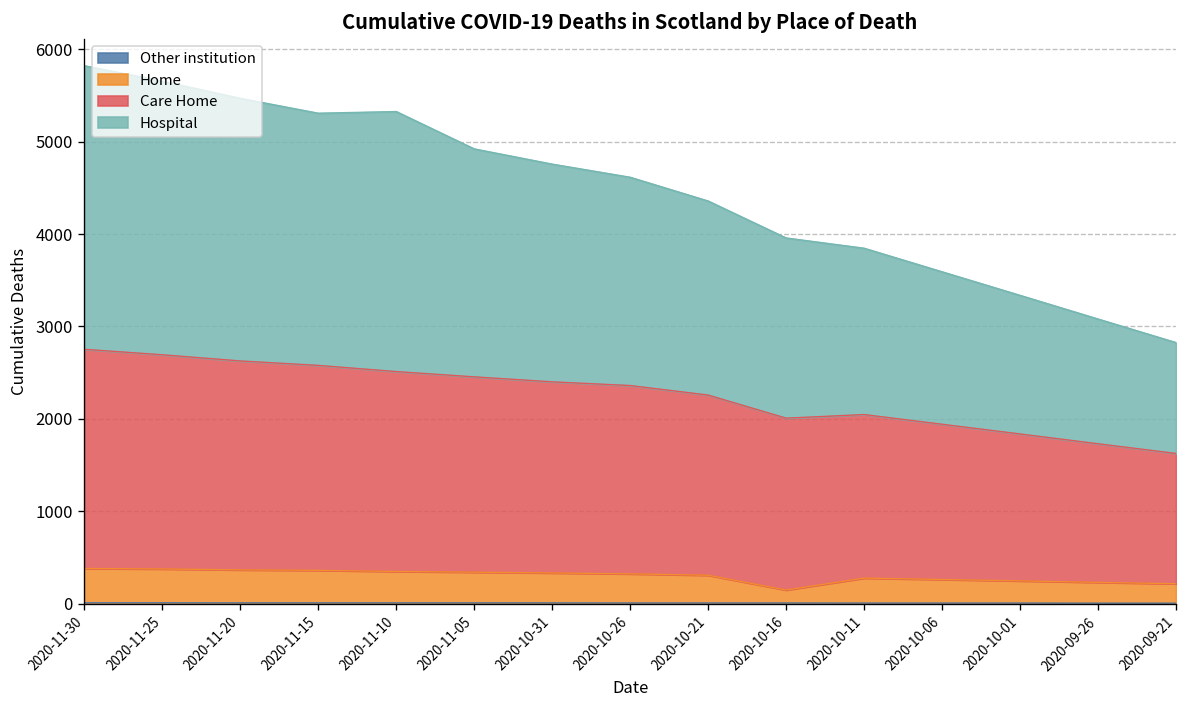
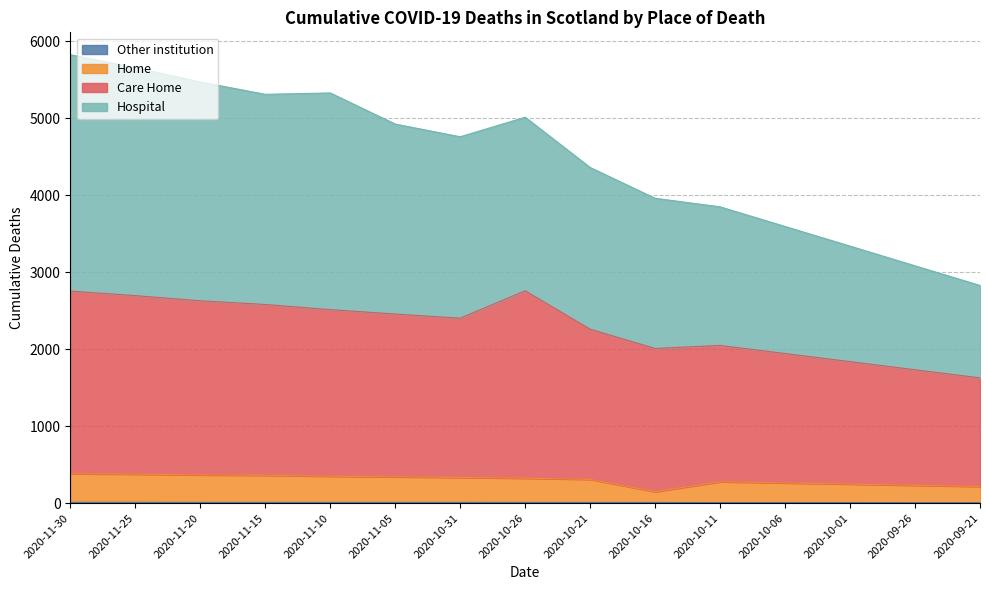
  {
    "Other institution": {
      "2020-11-30": 0,
      "2020-11-25": 0,
      "2020-11-20": 0,
      "2020-11-15": 0,
      "2020-11-10": 0,
      "2020-11-05": 0,
      "2020-10-31": 0,
      "2020-10-26": 0,
      "2020-10-21": 0,
      "2020-10-16": 0,
      "2020-10-11": 0,
      "2020-10-06": 0,
      "2020-10-01": 0,
      "2020-09-26": 0,
      "2020-09-21": 0
    },
    "Home": {
      "2020-11-30": 400,
      "2020-11-25": 400,
      "2020-11-20": 400,
      "2020-11-15": 400,
      "2020-11-10": 300,
      "2020-11-05": 300,
      "2020-10-31": 300,
      "2020-10-26": 300,
      "2020-10-21": 300,
      "2020-10-16": 100,
      "2020-10-11": 300,
      "2020-10-06": 300,
      "2020-10-01": 200,
      "2020-09-26": 200,
      "2020-09-21": 200
    },
    "Care Home": {
      "2020-11-30": 2400,
      "2020-11-25": 2300,
      "2020-11-20": 2300,
      "2020-11-15": 2200,
      "2020-11-10": 2200,
      "2020-11-05": 2100,
      "2020-10-31": 2100,
-     "2020-10-26": 2000,
+     "2020-10-26": 2400,
      "2020-10-21": 2000,
      "2020-10-16": 1900,
      "2020-10-11": 1800,
      "2020-10-06": 1700,
      "2020-10-01": 1600,
      "2020-09-26": 1500,
      "2020-09-21": 1400
    },
    "Hospital": {
      "2020-11-30": 3100,
      "2020-11-15": 2700,
      "2020-11-10": 2800,
      "2020-11-05": 2500,
      "2020-10-31": 2400,
      "2020-10-26": 2300,
      "2020-10-21": 2100,
      "2020-10-16": 2000,
      "2020-10-11": 1800,
      "2020-10-06": 1700,
      "2020-10-01": 1500,
      "2020-09-26": 1400,
      "2020-09-21": 1200
    }
  }
